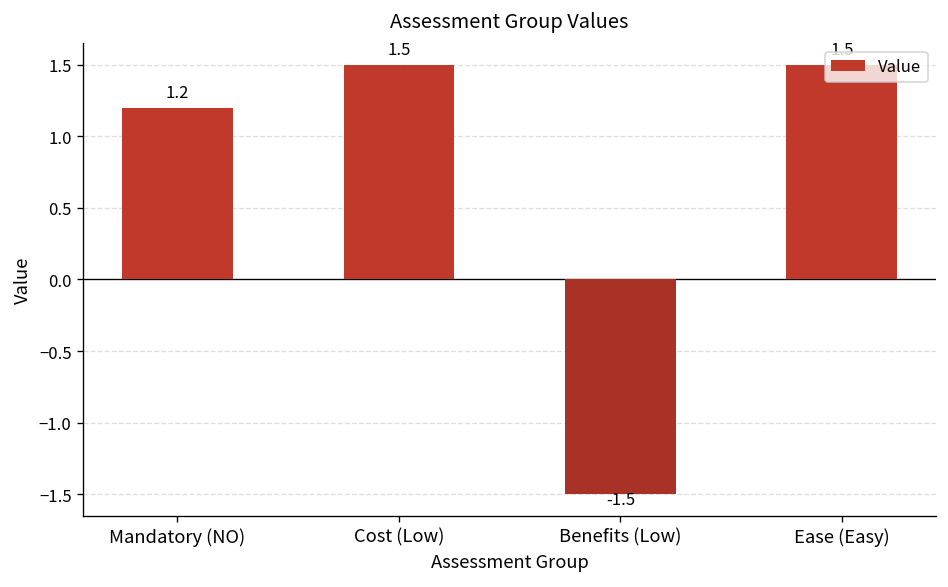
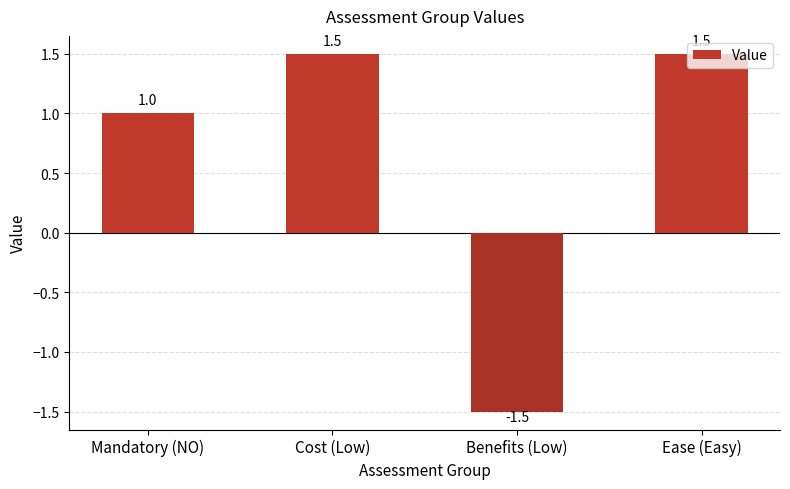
  {
-   "Mandatory (NO)": 1.2,
+   "Mandatory (NO)": 1.0,
    "Cost (Low)": 1.5,
    "Benefits (Low)": -1.5
  }
